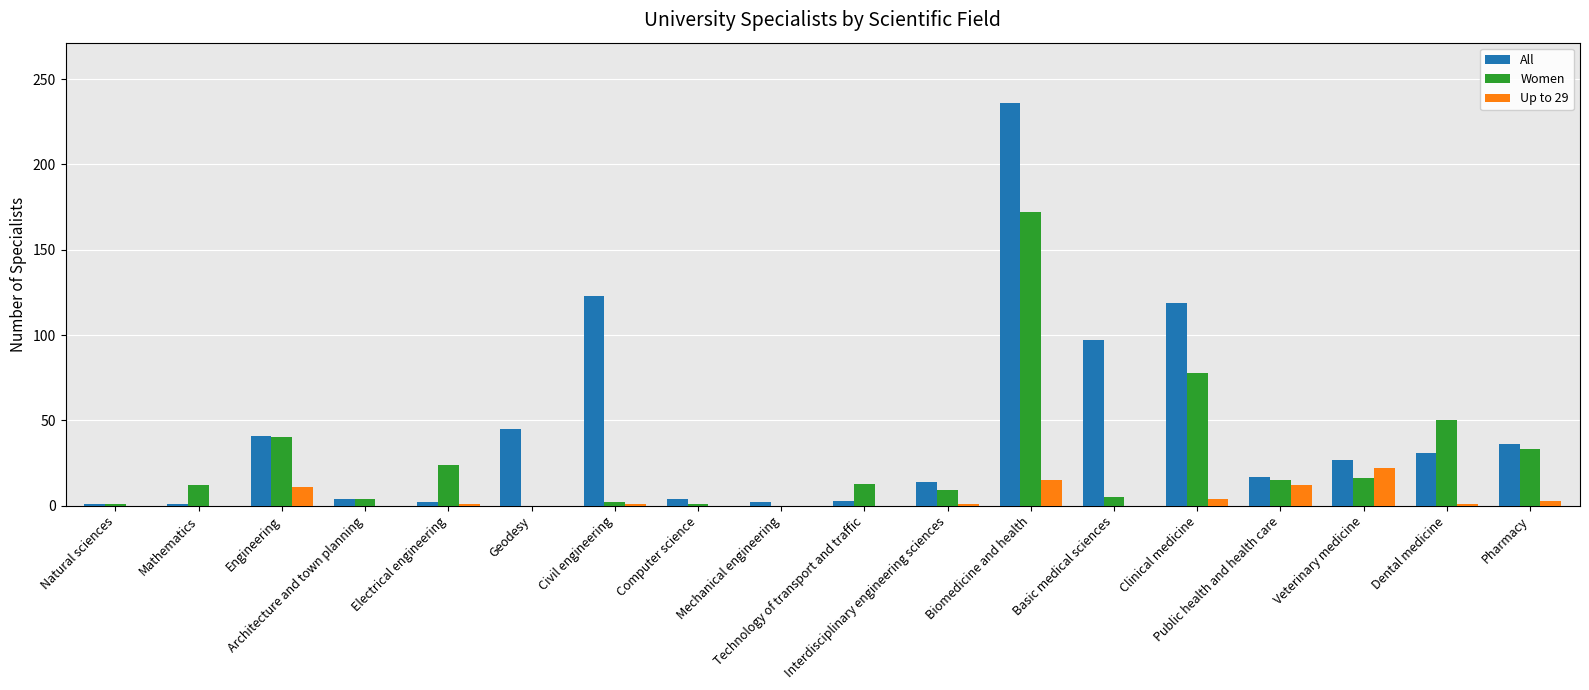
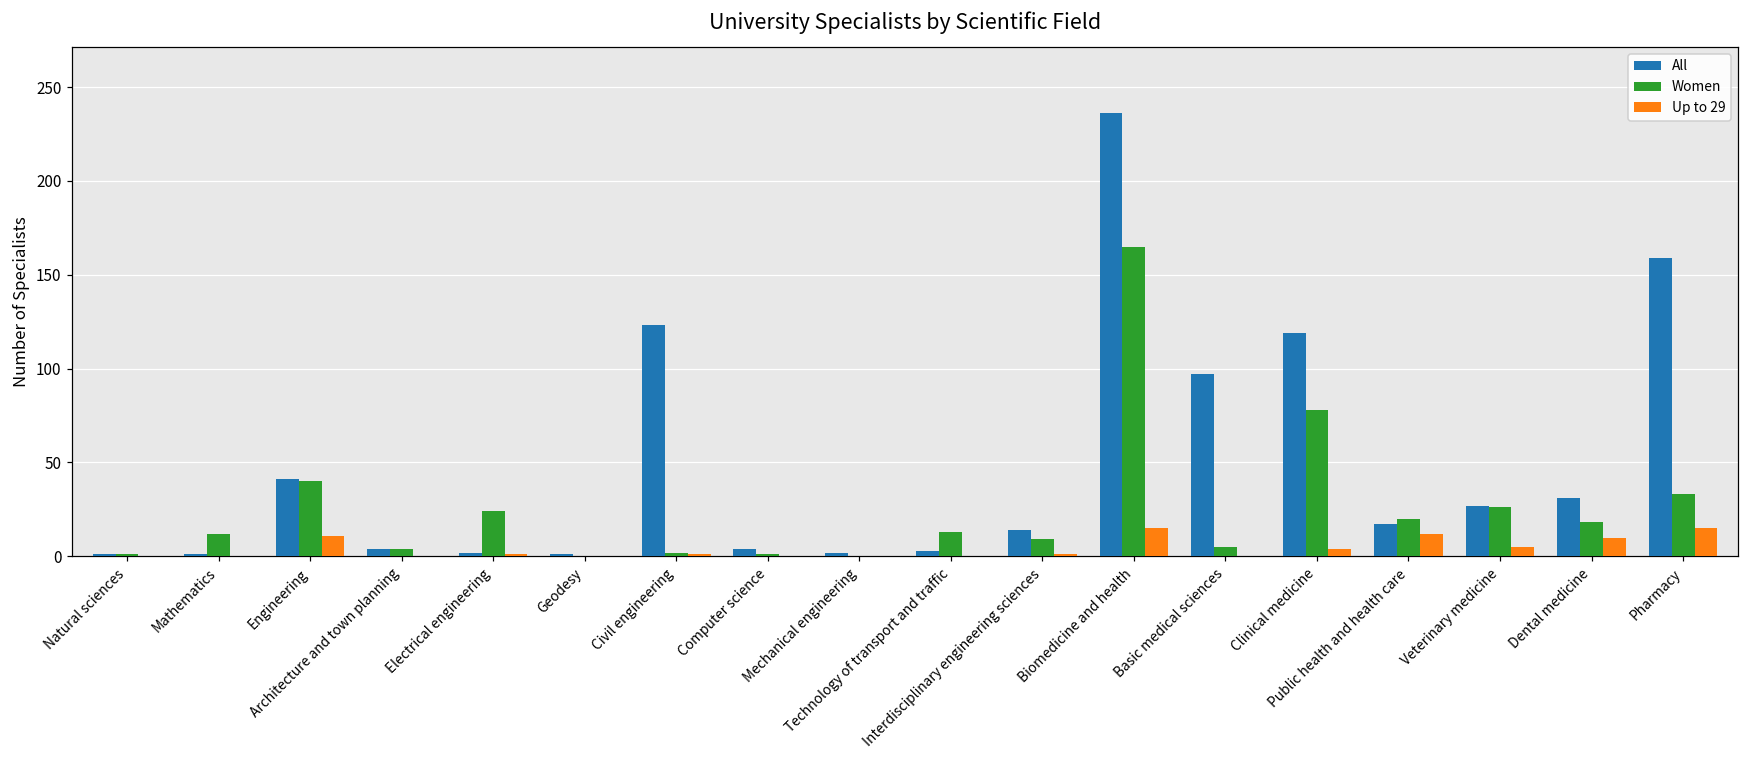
  {
    "All": {
      "Engineering": 41,
      "Architecture and town planning": 4,
      "Electrical engineering": 2,
-     "Geodesy": 45,
+     "Geodesy": 1,
      "Civil engineering": 123,
      "Computer science": 4,
      "Mechanical engineering": 2,
      "Technology of transport and traffic": 3,
      "Interdisciplinary engineering sciences": 14,
      "Biomedicine and health": 236,
      "Basic medical sciences": 97,
      "Clinical medicine": 119,
      "Public health and health care": 17,
      "Veterinary medicine": 27,
      "Dental medicine": 31,
-     "Pharmacy": 36
+     "Pharmacy": 159
    },
    "Women": {
      "Mathematics": 12,
      "Engineering": 40,
      "Architecture and town planning": 4,
      "Electrical engineering": 24,
      "Geodesy": 0,
      "Civil engineering": 2,
      "Mechanical engineering": 0,
      "Technology of transport and traffic": 13,
      "Interdisciplinary engineering sciences": 9,
-     "Biomedicine and health": 172,
+     "Biomedicine and health": 165,
      "Basic medical sciences": 5,
      "Clinical medicine": 78,
-     "Public health and health care": 15,
-     "Veterinary medicine": 16,
-     "Dental medicine": 50,
+     "Public health and health care": 20,
+     "Veterinary medicine": 26,
+     "Dental medicine": 18,
      "Pharmacy": 33
    },
    "Up to 29": {
      "Natural sciences": 0,
      "Mathematics": 0,
      "Engineering": 11,
      "Architecture and town planning": 0,
      "Geodesy": 0,
      "Computer science": 0,
      "Mechanical engineering": 0,
      "Technology of transport and traffic": 0,
      "Biomedicine and health": 15,
      "Basic medical sciences": 0,
      "Clinical medicine": 4,
      "Public health and health care": 12,
-     "Veterinary medicine": 22,
-     "Dental medicine": 1,
-     "Pharmacy": 3
+     "Veterinary medicine": 5,
+     "Dental medicine": 10,
+     "Pharmacy": 15
    }
  }
